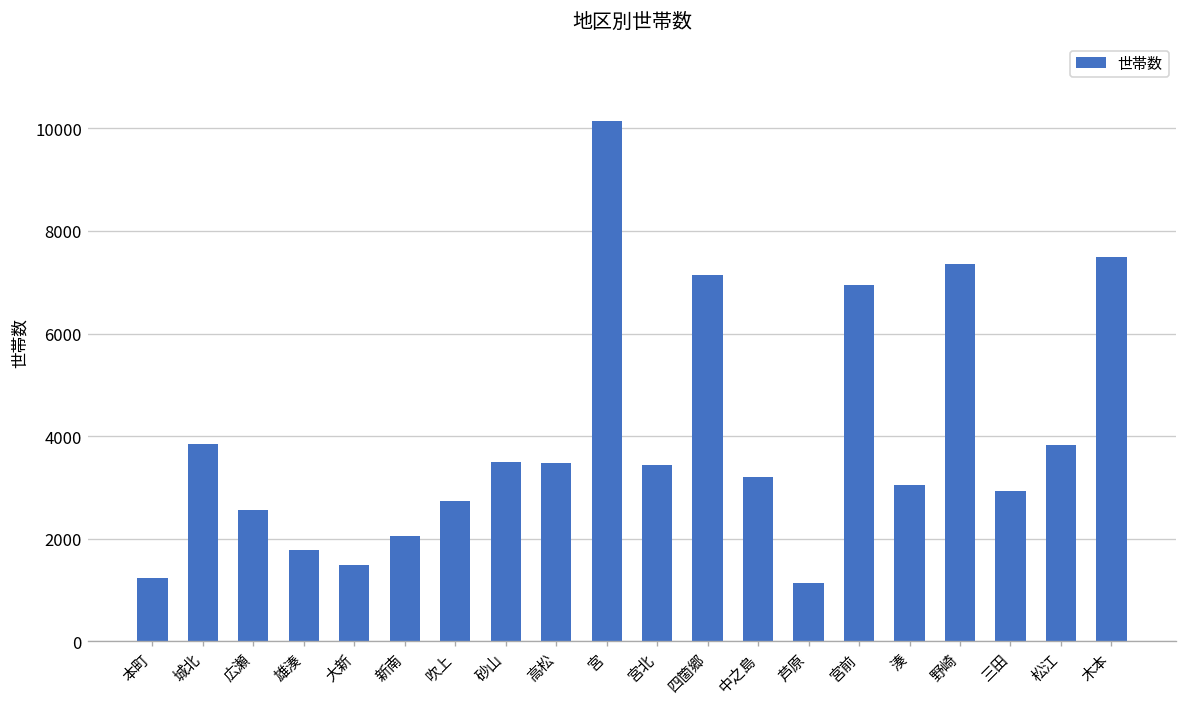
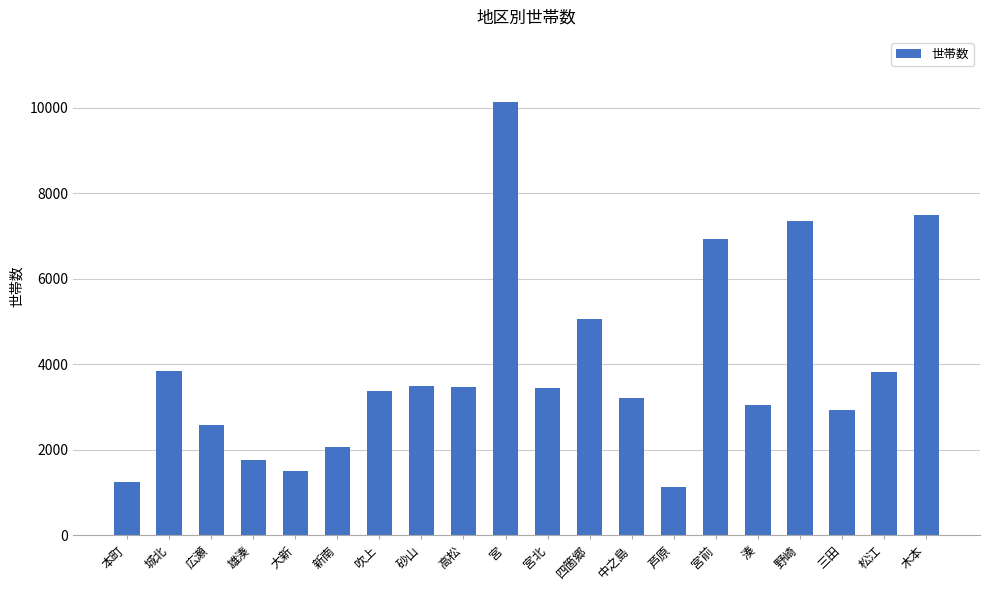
  {
    "本町": 1200,
    "城北": 3800,
    "広瀬": 2600,
    "雄湊": 1800,
    "大新": 1500,
    "新南": 2100,
-   "吹上": 2700,
+   "吹上": 3400,
    "砂山": 3500,
    "高松": 3500,
    "宮": 10100,
    "宮北": 3400,
-   "四箇郷": 7100,
+   "四箇郷": 5100,
    "中之島": 3200,
    "芦原": 1100,
    "宮前": 6900,
    "湊": 3000,
    "野崎": 7400,
    "三田": 2900,
    "松江": 3800,
    "木本": 7500
  }
